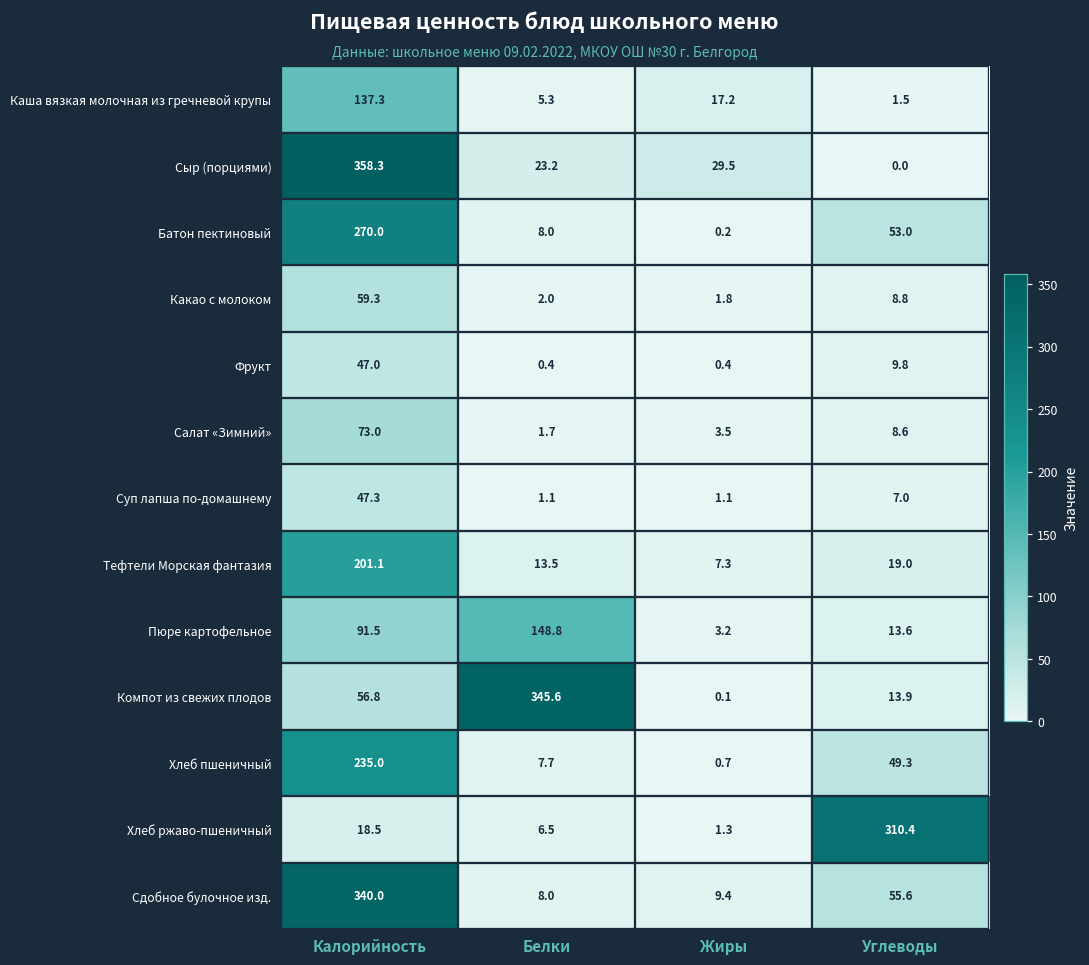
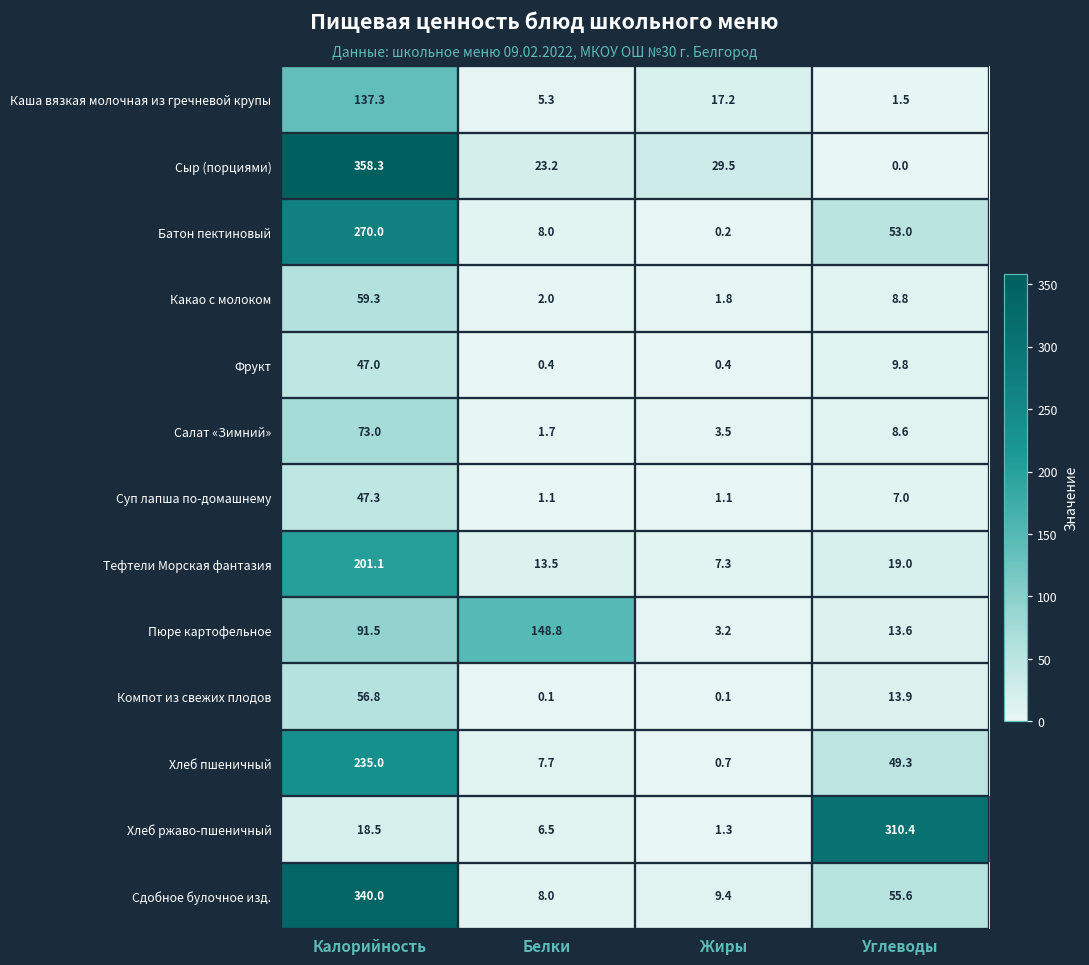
  {
    "Каша вязкая молочная из гречневой крупы": {
      "Калорийность": 137.3,
      "Белки": 5.3,
      "Жиры": 17.2,
      "Углеводы": 1.5
    },
    "Сыр (порциями)": {
      "Калорийность": 358.3,
      "Белки": 23.2,
      "Жиры": 29.5,
      "Углеводы": 0.0
    },
    "Батон пектиновый": {
      "Калорийность": 270.0,
      "Белки": 8.0,
      "Жиры": 0.2,
      "Углеводы": 53.0
    },
    "Какао с молоком": {
      "Калорийность": 59.3,
      "Белки": 2.0,
      "Жиры": 1.8,
      "Углеводы": 8.8
    },
    "Фрукт": {
      "Калорийность": 47.0,
      "Белки": 0.4,
      "Жиры": 0.4,
      "Углеводы": 9.8
    },
    "Салат «Зимний»": {
      "Калорийность": 73.0,
      "Белки": 1.7,
      "Жиры": 3.5,
      "Углеводы": 8.6
    },
    "Суп лапша по-домашнему": {
      "Калорийность": 47.3,
      "Белки": 1.1,
      "Жиры": 1.1,
      "Углеводы": 7.0
    },
    "Тефтели Морская фантазия": {
      "Калорийность": 201.1,
      "Белки": 13.5,
      "Жиры": 7.3,
      "Углеводы": 19.0
    },
    "Пюре картофельное": {
      "Калорийность": 91.5,
      "Белки": 148.8,
      "Жиры": 3.2,
      "Углеводы": 13.6
    },
    "Компот из свежих плодов": {
      "Калорийность": 56.8,
-     "Белки": 345.6,
+     "Белки": 0.1,
      "Жиры": 0.1,
      "Углеводы": 13.9
    },
    "Хлеб пшеничный": {
      "Калорийность": 235.0,
      "Белки": 7.7,
      "Жиры": 0.7,
      "Углеводы": 49.3
    },
    "Хлеб ржаво-пшеничный": {
      "Калорийность": 18.5,
      "Белки": 6.5,
      "Жиры": 1.3,
      "Углеводы": 310.4
    },
    "Сдобное булочное изд.": {
      "Калорийность": 340.0,
      "Белки": 8.0,
      "Жиры": 9.4,
      "Углеводы": 55.6
    }
  }
